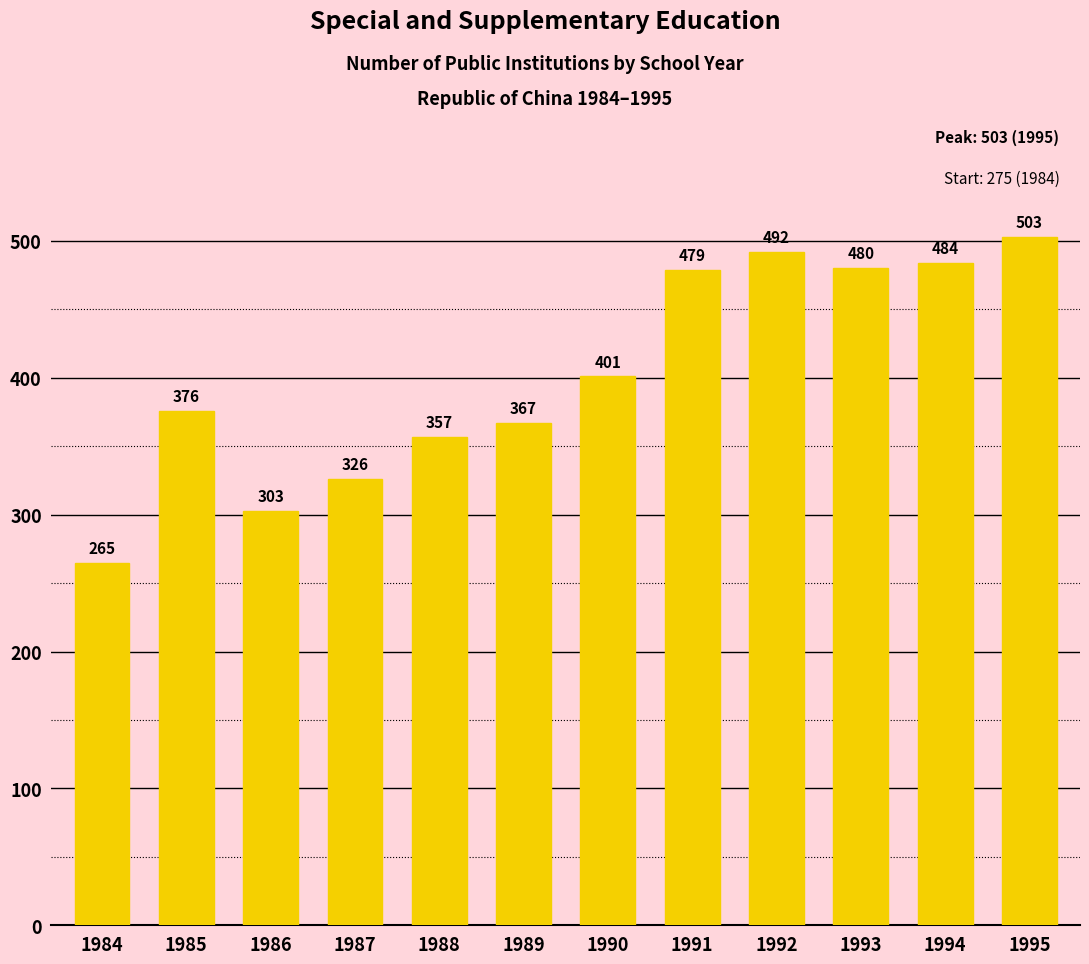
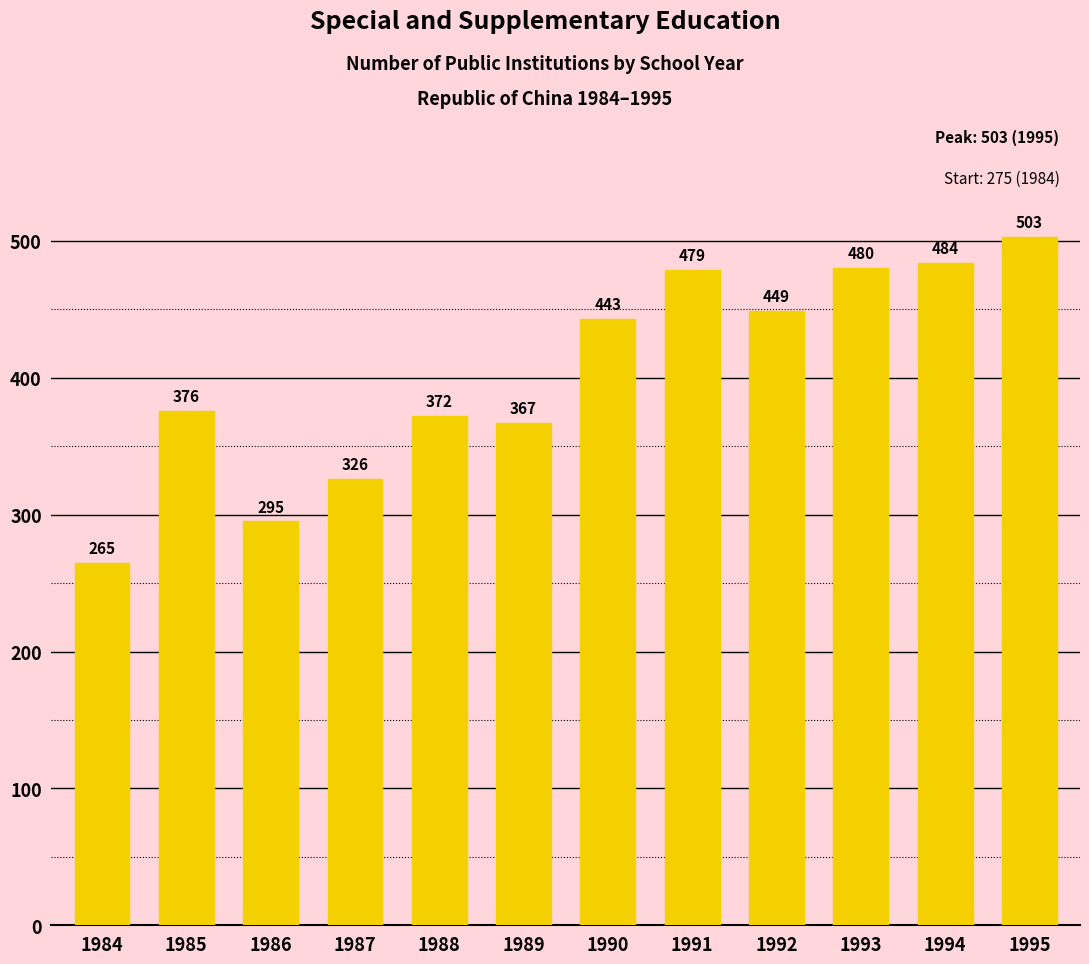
  {
    "1984": 265,
    "1985": 376,
-   "1986": 303,
+   "1986": 295,
    "1987": 326,
-   "1988": 357,
+   "1988": 372,
    "1989": 367,
-   "1990": 401,
+   "1990": 443,
    "1991": 479,
-   "1992": 492,
+   "1992": 449,
    "1993": 480,
    "1994": 484,
    "1995": 503
  }
